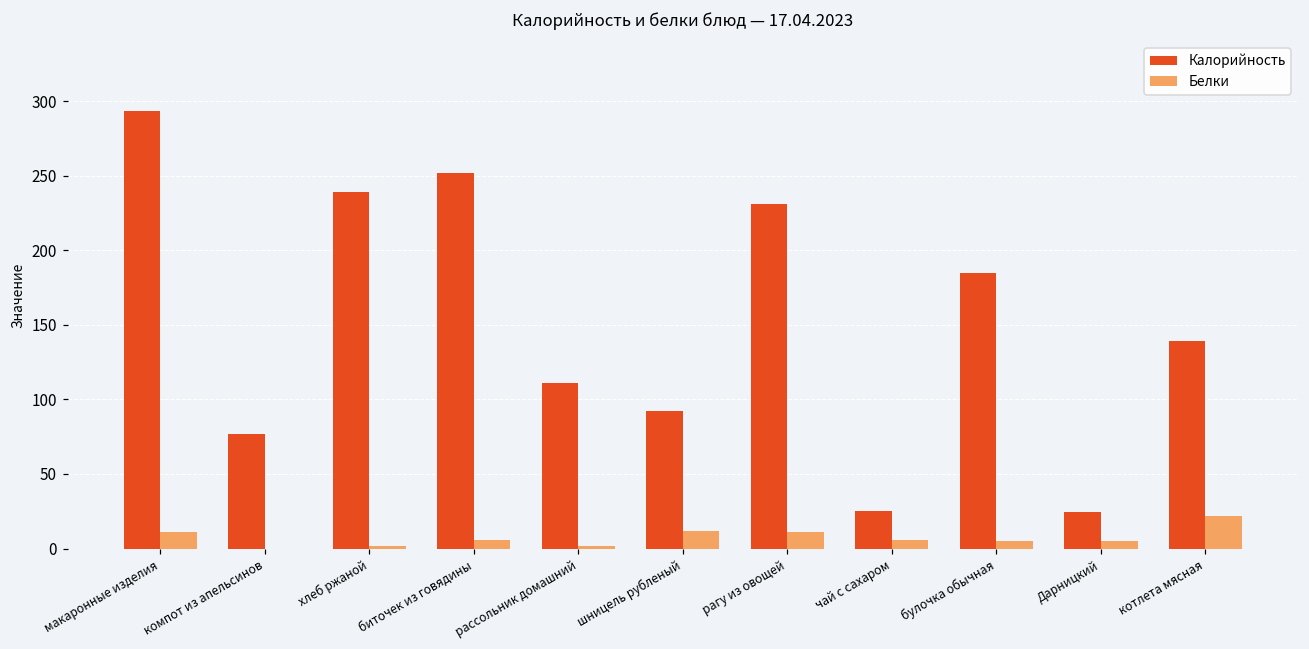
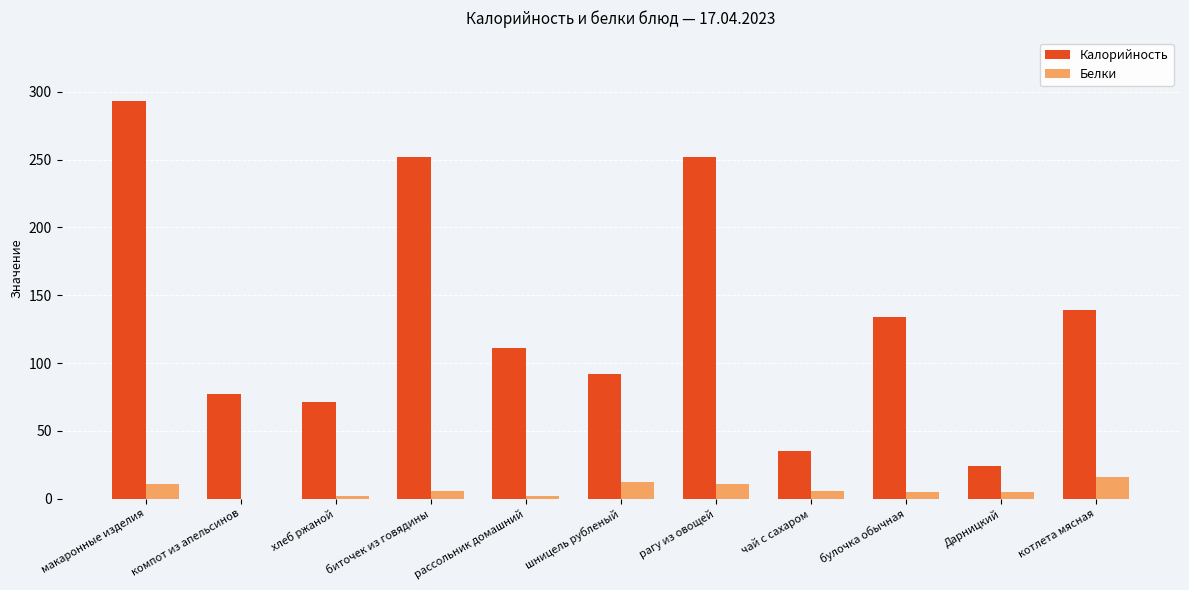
  {
    "Калорийность": {
      "макаронные изделия": 293,
      "компот из апельсинов": 77,
-     "хлеб ржаной": 239,
+     "хлеб ржаной": 71,
      "биточек из говядины": 252,
      "рассольник домашний": 111,
      "шницель рубленый": 92,
-     "рагу из овощей": 231,
-     "чай с сахаром": 25,
-     "булочка обычная": 185,
+     "рагу из овощей": 252,
+     "чай с сахаром": 35,
+     "булочка обычная": 134,
      "Дарницкий": 24,
      "котлета мясная": 139
    },
    "Белки": {
      "макаронные изделия": 11,
      "компот из апельсинов": 0,
      "хлеб ржаной": 2,
      "биточек из говядины": 6,
      "рассольник домашний": 2,
      "шницель рубленый": 12,
      "рагу из овощей": 11,
      "чай с сахаром": 6,
      "булочка обычная": 5,
      "Дарницкий": 5,
-     "котлета мясная": 22
+     "котлета мясная": 16
    }
  }
